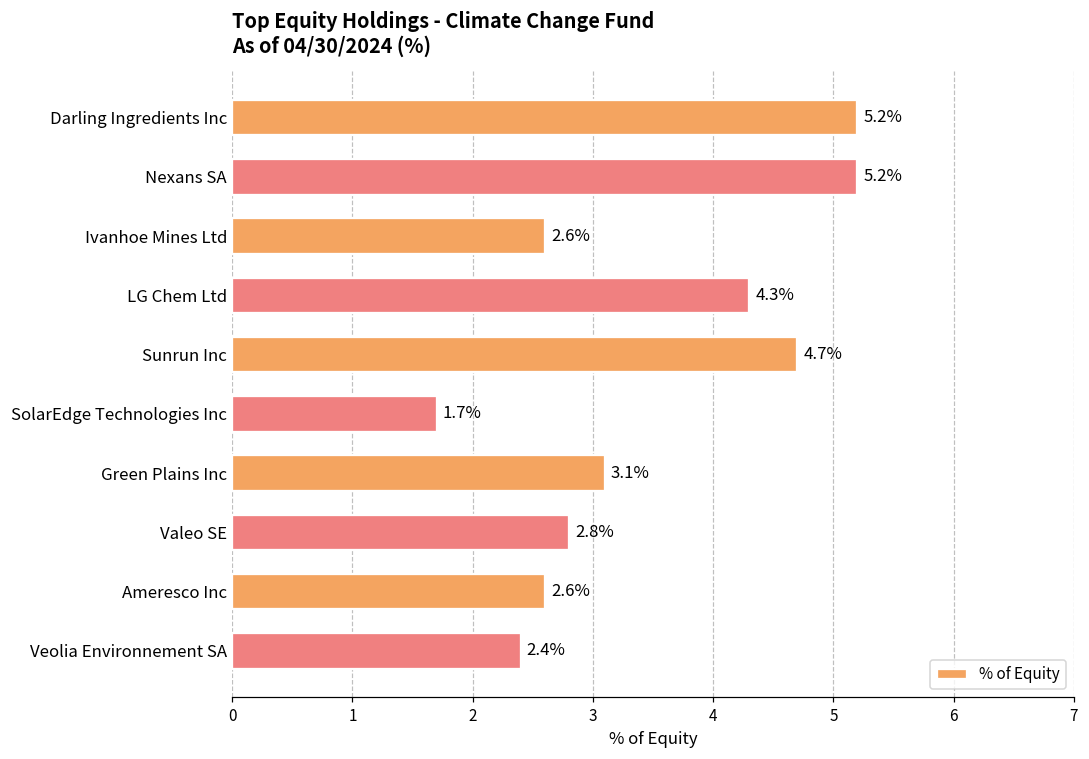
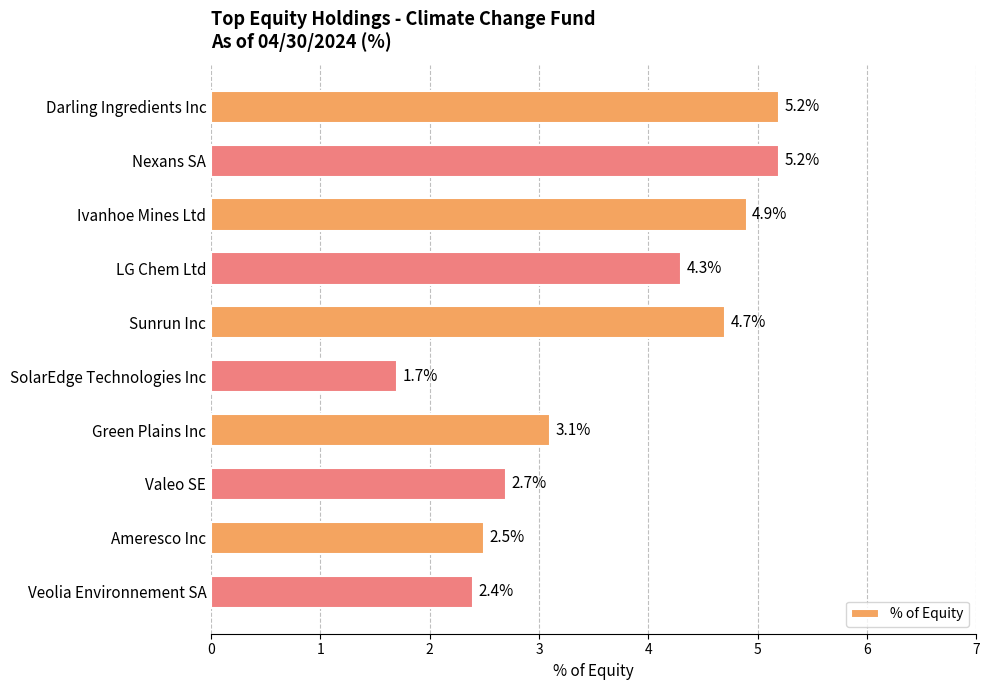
  {
    "Darling Ingredients Inc": "5.2%",
    "Nexans SA": "5.2%",
-   "Ivanhoe Mines Ltd": "2.6%",
+   "Ivanhoe Mines Ltd": "4.9%",
    "LG Chem Ltd": "4.3%",
    "Sunrun Inc": "4.7%",
    "SolarEdge Technologies Inc": "1.7%",
    "Green Plains Inc": "3.1%",
-   "Valeo SE": "2.8%",
-   "Ameresco Inc": "2.6%",
+   "Valeo SE": "2.7%",
+   "Ameresco Inc": "2.5%",
    "Veolia Environnement SA": "2.4%"
  }
